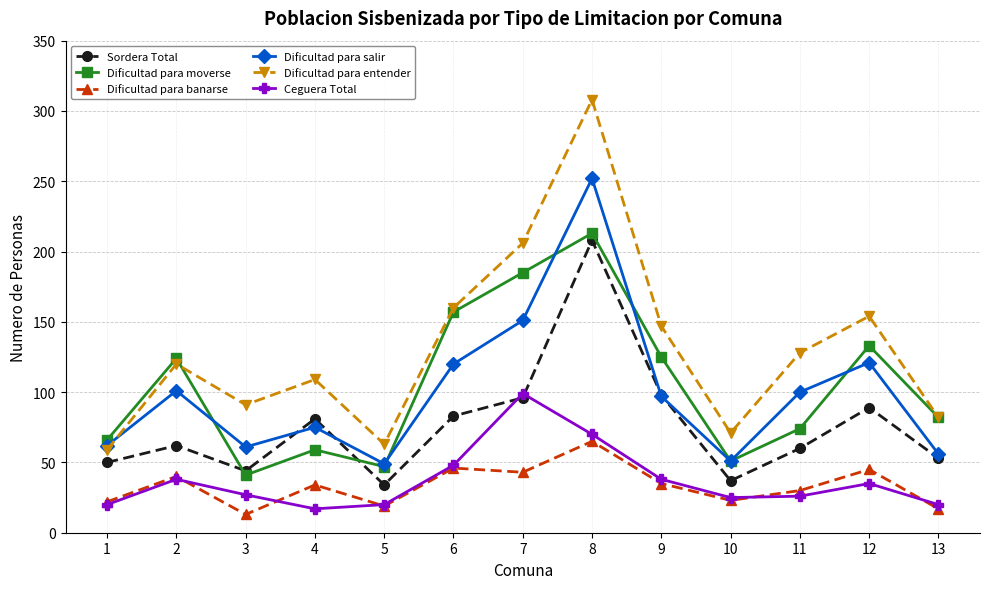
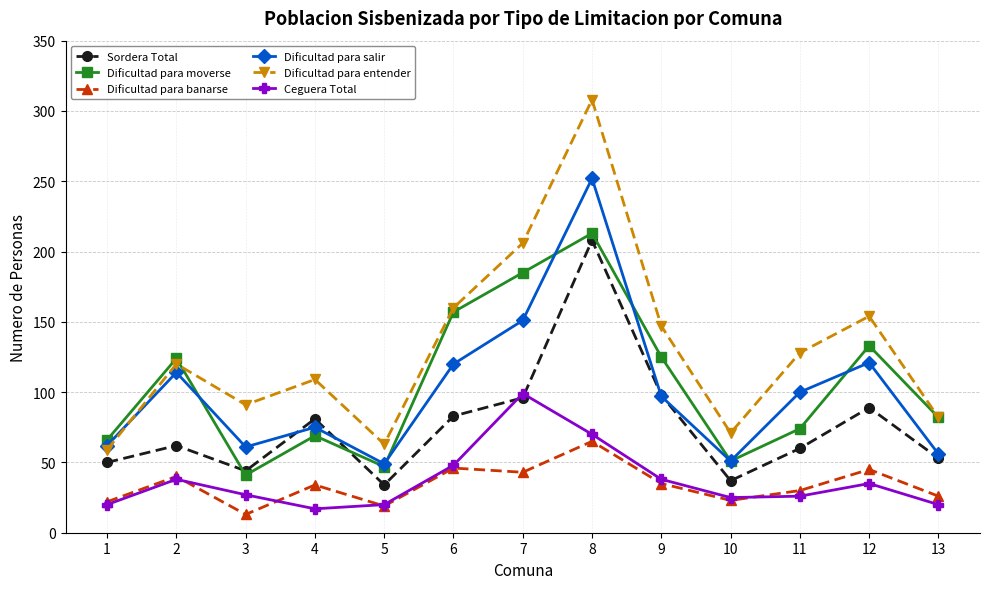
  {
    "Sordera Total": {
      "1": 50,
      "2": 62,
      "3": 44,
      "4": 81,
      "5": 34,
      "6": 83,
      "7": 96,
      "8": 208,
      "10": 37,
      "11": 60,
      "12": 89,
      "13": 53
    },
    "Dificultad para moverse": {
      "1": 66,
      "2": 124,
      "3": 41,
-     "4": 59,
+     "4": 69,
      "5": 47,
      "6": 157,
      "7": 185,
      "8": 213,
      "9": 125,
      "11": 74,
      "12": 133
    },
    "Dificultad para banarse": {
      "1": 22,
      "2": 40,
      "3": 13,
      "4": 34,
      "6": 46,
      "7": 43,
      "8": 65,
      "9": 35,
      "10": 23,
      "11": 30,
      "12": 45,
-     "13": 17
+     "13": 26
    },
    "Dificultad para salir": {
      "1": 62,
-     "2": 101,
+     "2": 114,
      "3": 61,
      "4": 75,
      "5": 49,
      "6": 120,
      "7": 151,
      "8": 252,
      "11": 100,
      "12": 121,
      "13": 56
    },
    "Dificultad para entender": {
      "1": 59,
      "2": 120,
      "3": 91,
      "4": 109,
      "5": 63,
      "6": 160,
      "7": 206,
      "8": 308,
      "9": 147,
      "10": 71,
      "11": 128,
      "12": 154
    },
    "Ceguera Total": {
      "1": 20,
      "2": 38,
      "3": 27,
      "4": 17,
      "6": 48,
      "7": 99,
      "8": 70,
      "9": 38,
      "10": 25,
      "11": 26,
      "12": 35,
      "13": 20
    }
  }
